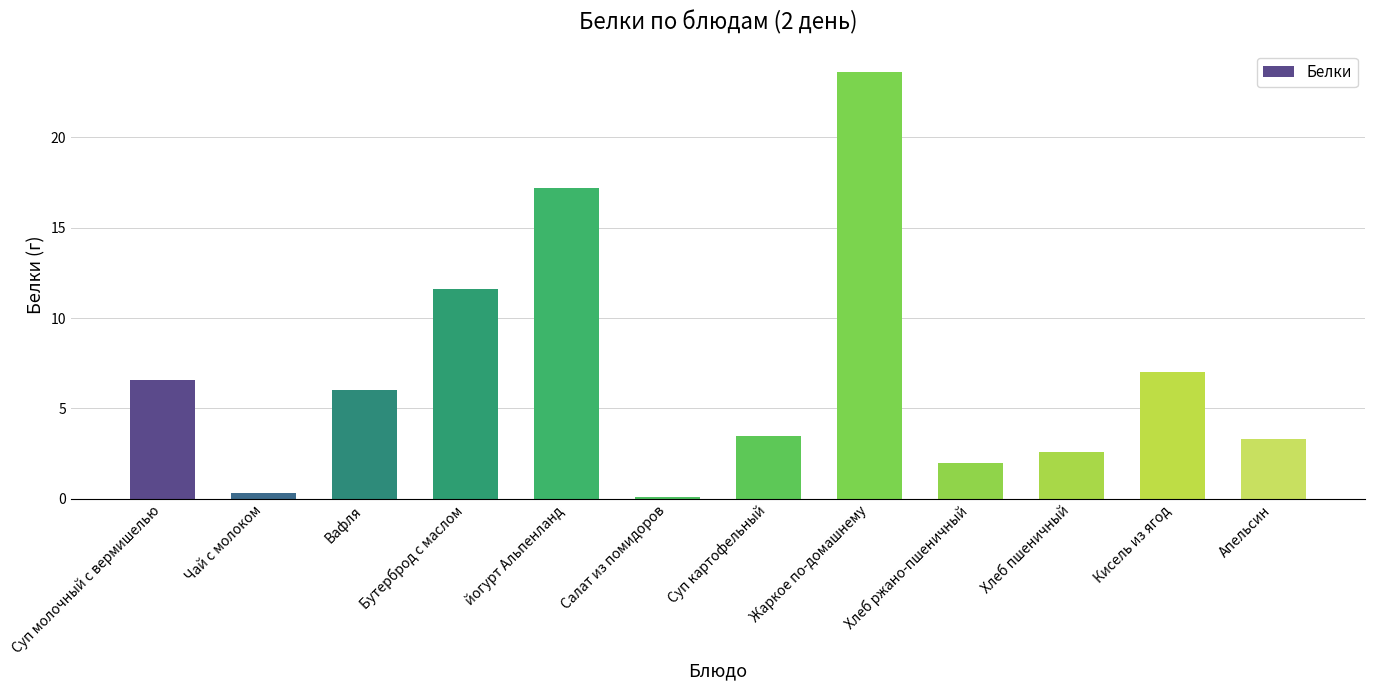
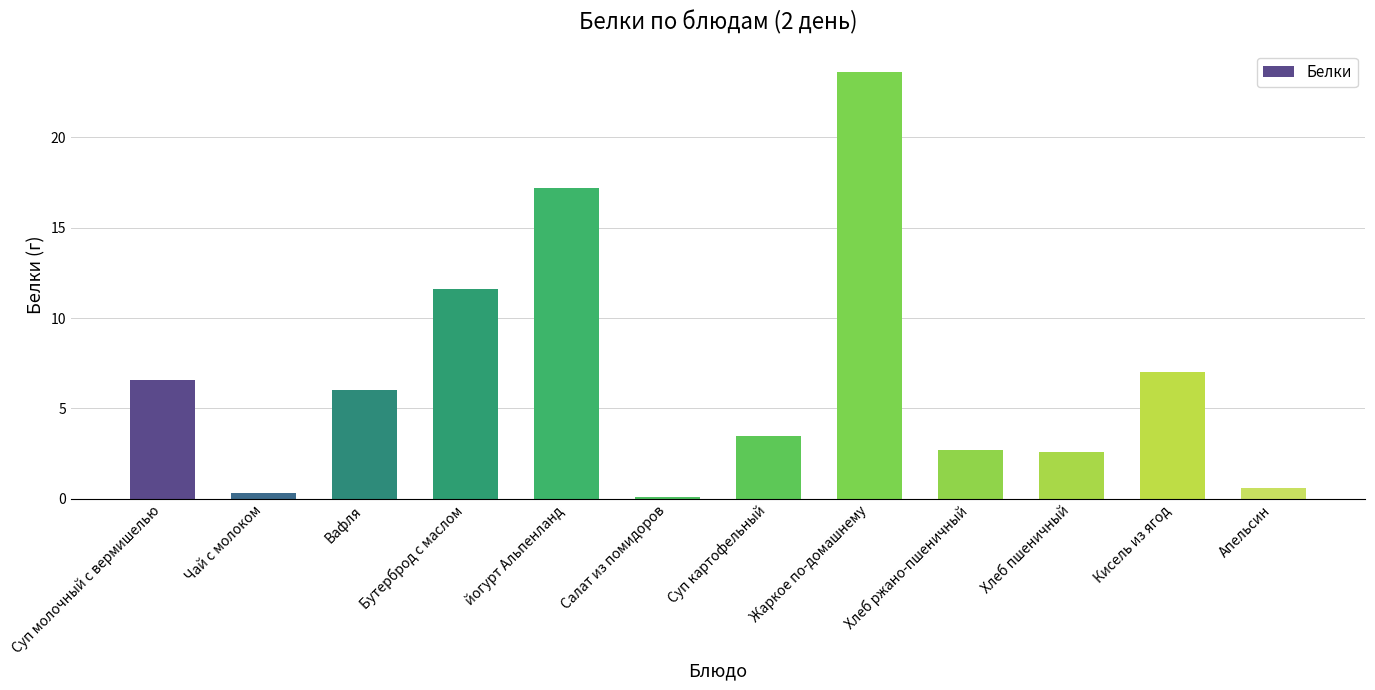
  {
    "Суп молочный с вермишелью": 6.6,
    "Чай с молоком": 0.4,
    "Вафля": 6.0,
    "Бутерброд с маслом": 11.6,
    "йогурт Альпенланд": 17.2,
    "Суп картофельный": 3.5,
    "Жаркое по-домашнему": 23.6,
-   "Хлеб ржано-пшеничный": 2.0,
+   "Хлеб ржано-пшеничный": 2.7,
    "Хлеб пшеничный": 2.6,
    "Кисель из ягод": 7.0,
-   "Апельсин": 3.3
+   "Апельсин": 0.6
  }
